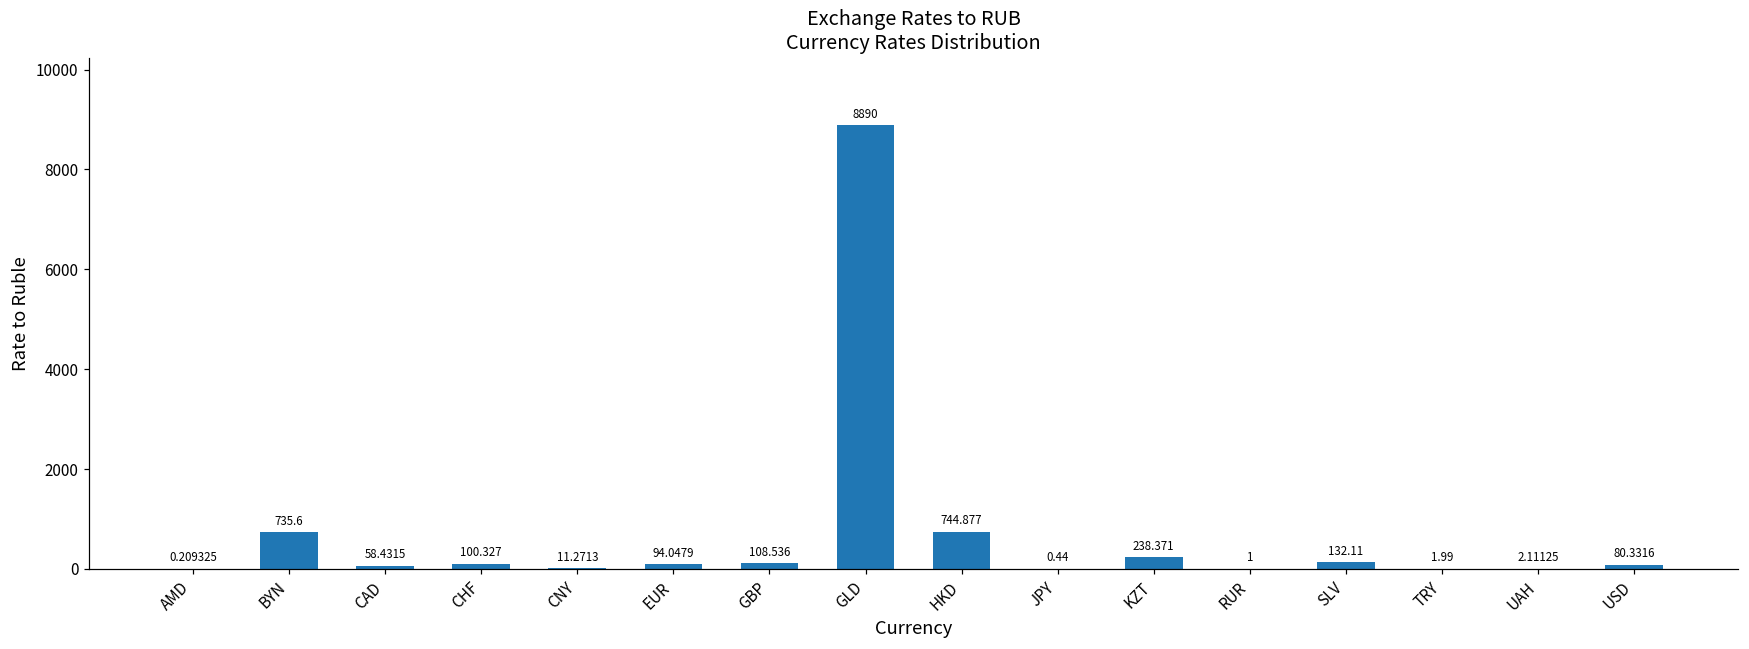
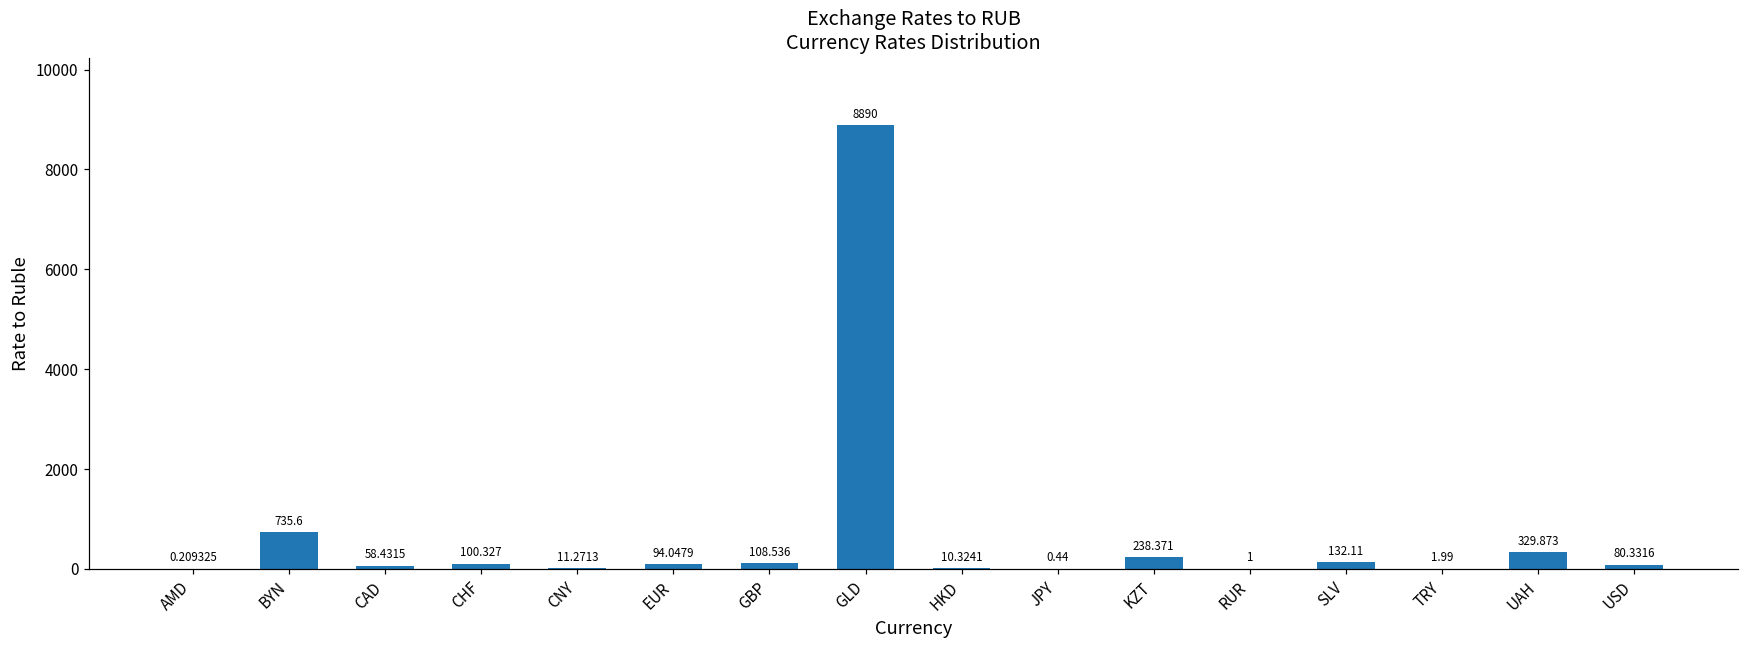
  {
    "AMD": 0.209325,
    "BYN": 735.6,
    "CAD": 58.4315,
    "CHF": 100.327,
    "CNY": 11.2713,
    "EUR": 94.0479,
    "GBP": 108.536,
    "GLD": 8890,
-   "HKD": 744.877,
+   "HKD": 10.3241,
    "JPY": 0.44,
    "KZT": 238.371,
    "RUR": 1,
    "SLV": 132.11,
    "TRY": 1.99,
-   "UAH": 2.11125,
+   "UAH": 329.873,
    "USD": 80.3316
  }
